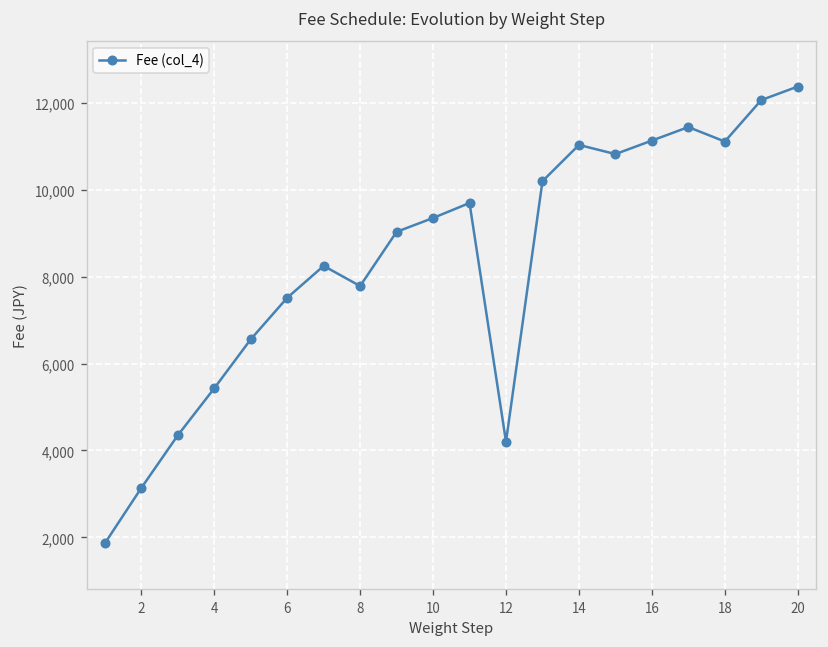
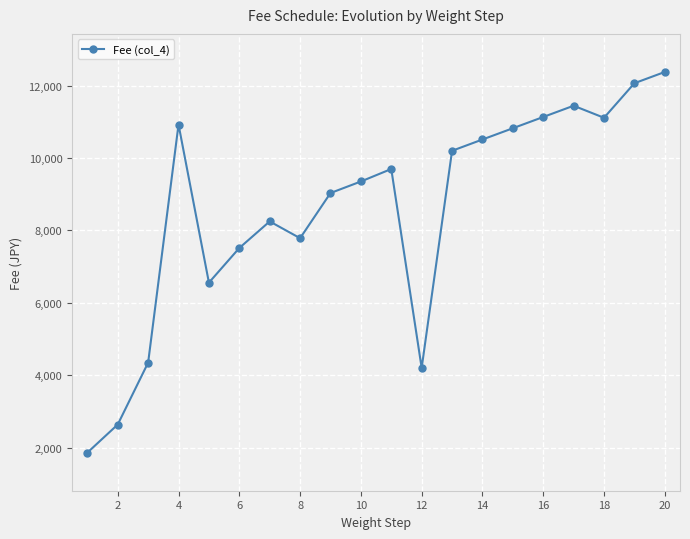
  {
-   "2": "3,100",
-   "4": "5,400",
+   "2": "2,600",
+   "4": "10,900",
    "6": "7,500",
    "8": "7,800",
    "10": "9,400",
    "12": "4,200",
-   "14": "11,000",
+   "14": "10,500",
    "16": "11,100",
    "18": "11,100",
    "20": "12,400"
  }
